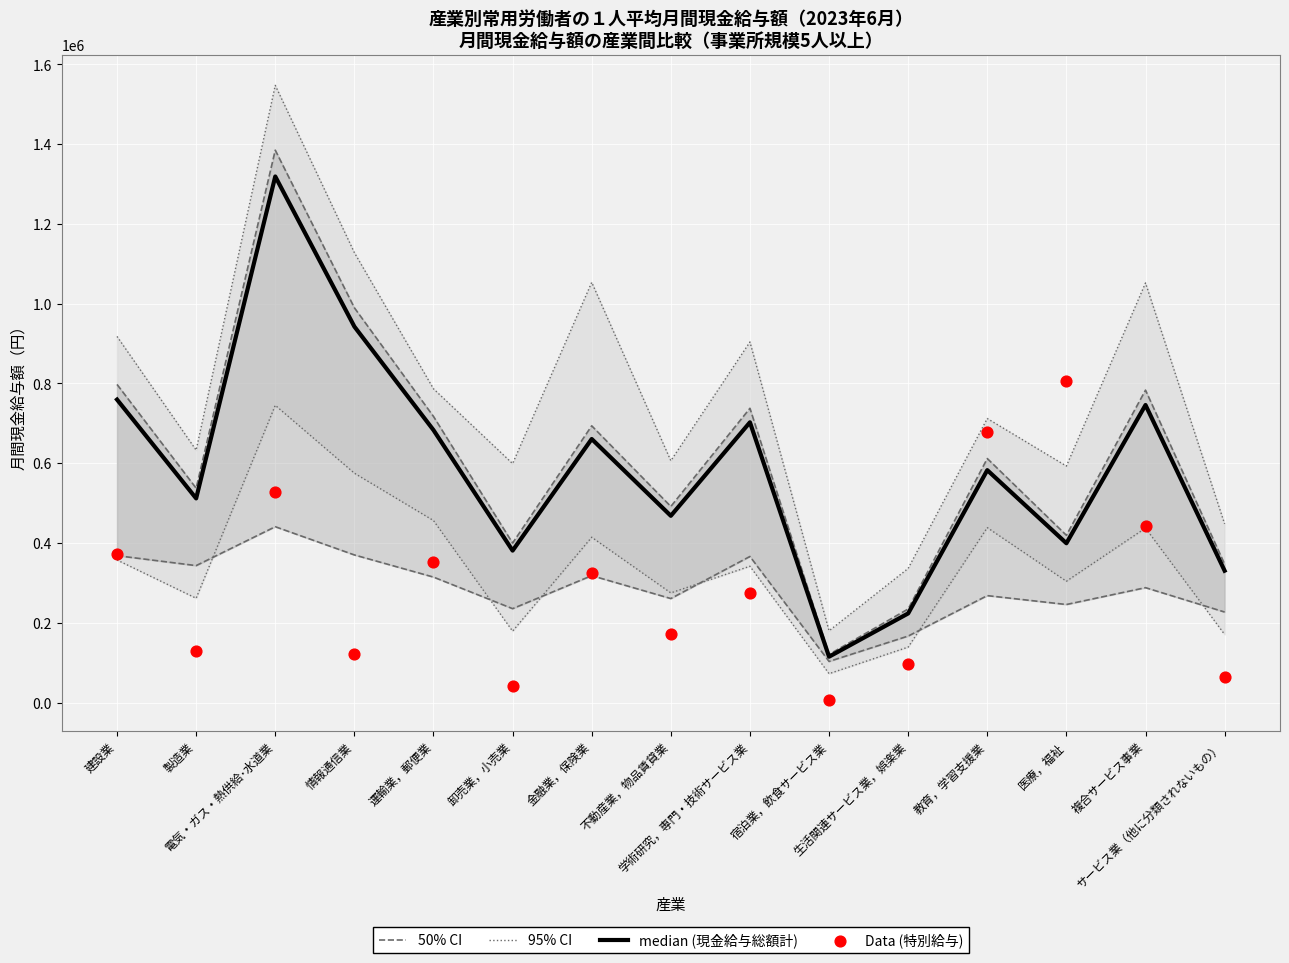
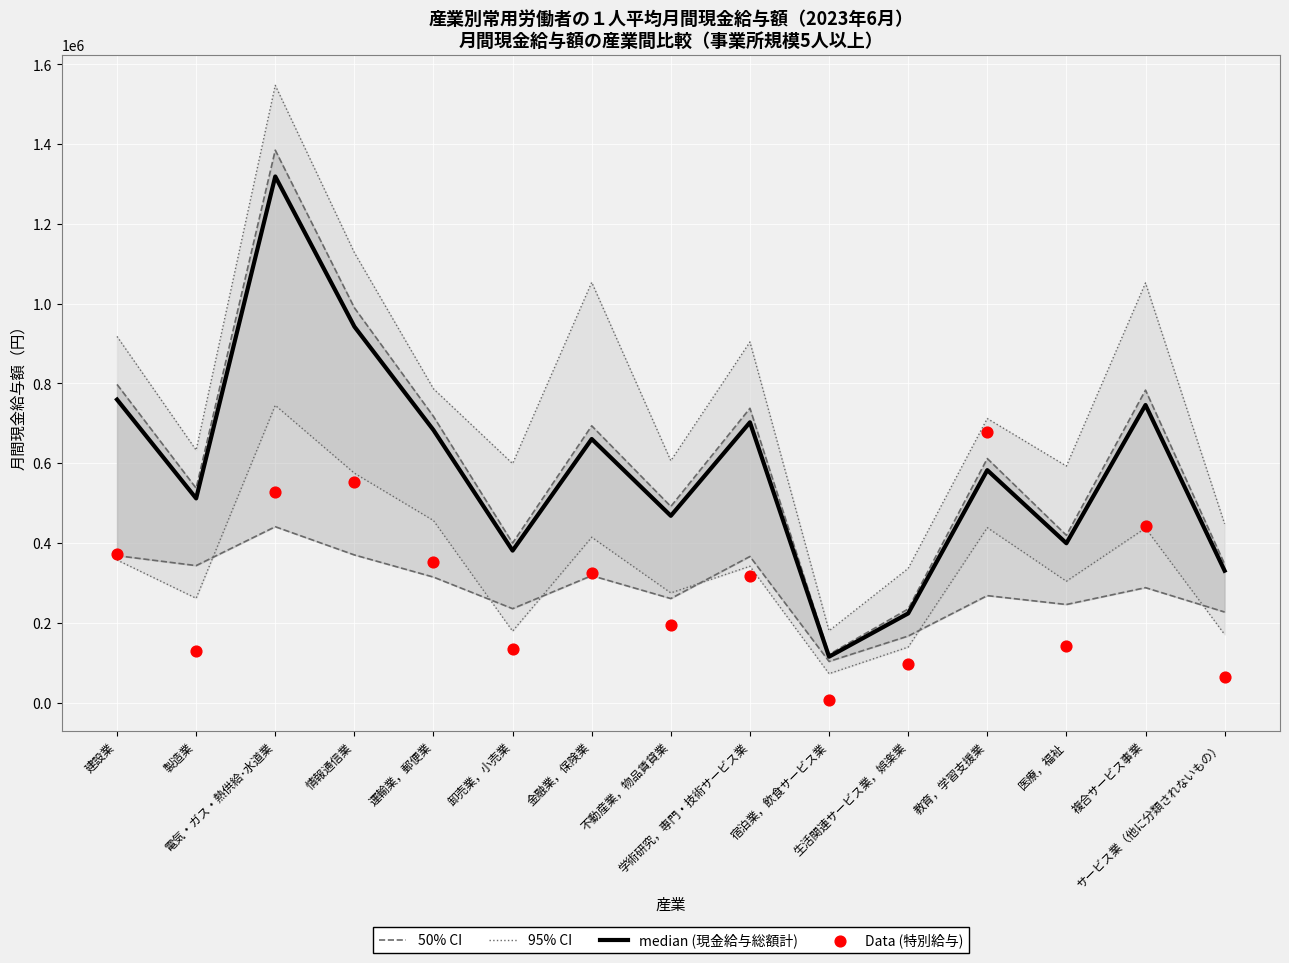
  {
    "Data (特別給与)": {
-     "情報通信業": 120000,
-     "卸売業，小売業": 40000,
-     "不動産業，物品賃貸業": 170000,
-     "学術研究，専門・技術サービス業": 280000,
-     "医療，福祉": 810000
+     "情報通信業": 550000,
+     "卸売業，小売業": 130000,
+     "不動産業，物品賃貸業": 190000,
+     "学術研究，専門・技術サービス業": 320000,
+     "医療，福祉": 140000
    },
    "median (現金給与総額計)": {
      "建設業": 760000,
      "製造業": 510000,
      "電気・ガス・熱供給･水道業": 1320000,
      "情報通信業": 940000,
      "運輸業，郵便業": 680000,
      "卸売業，小売業": 380000,
      "金融業，保険業": 660000,
      "不動産業，物品賃貸業": 470000,
      "学術研究，専門・技術サービス業": 700000,
      "生活関連サービス業，娯楽業": 220000,
      "教育，学習支援業": 580000,
      "医療，福祉": 400000,
      "複合サービス事業": 750000,
      "サービス業（他に分類されないもの）": 330000
    }
  }
